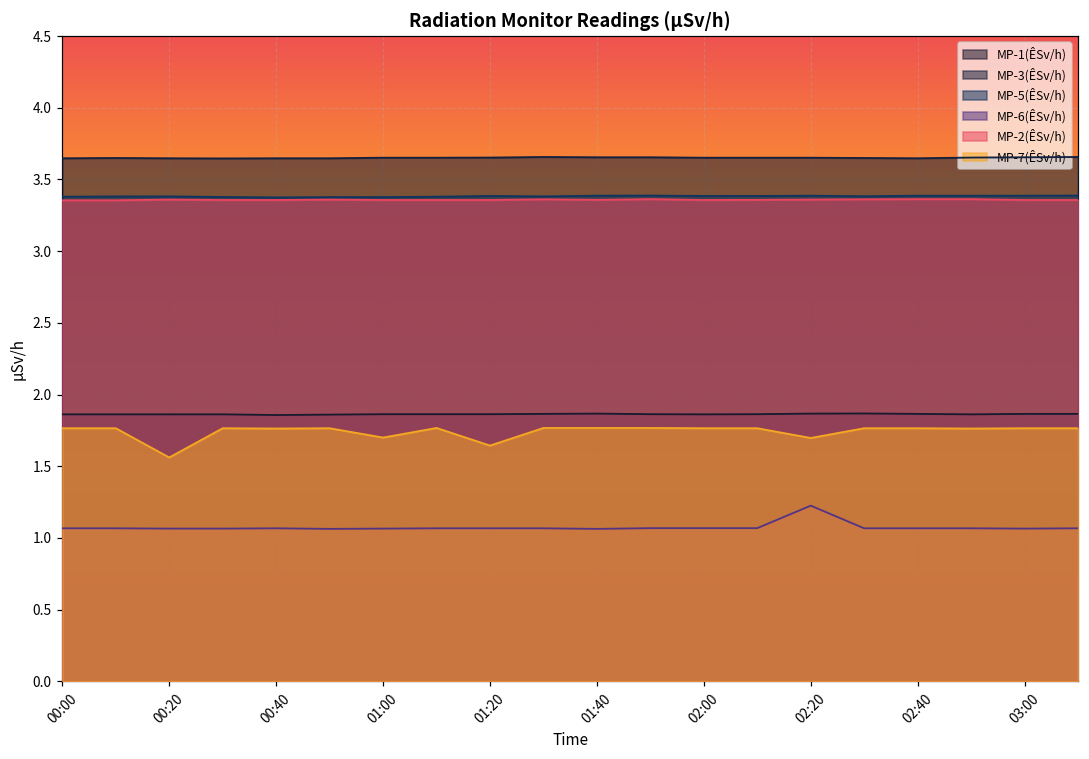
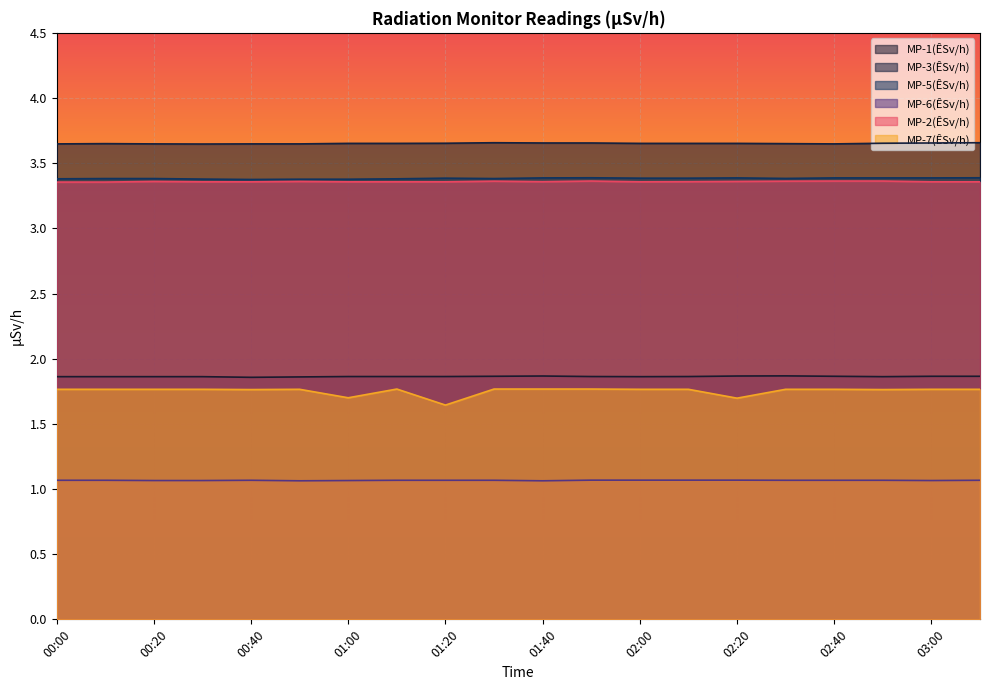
  {
    "MP-6(ÊSv/h)": {
      "00:00": 1.07,
      "00:20": 1.07,
      "00:40": 1.07,
      "01:00": 1.07,
      "01:20": 1.07,
      "01:40": 1.06,
      "02:00": 1.07,
-     "02:20": 1.23,
+     "02:20": 1.07,
      "02:40": 1.07,
      "03:00": 1.07
    },
    "MP-2(ÊSv/h)": {
      "00:00": 3.36,
      "00:20": 3.36,
      "01:00": 3.36,
      "01:20": 3.36,
      "01:40": 3.36,
      "02:00": 3.36,
      "02:20": 3.36,
      "02:40": 3.36,
      "03:00": 3.36
    },
    "MP-7(ÊSv/h)": {
      "00:00": 1.77,
-     "00:20": 1.56,
+     "00:20": 1.77,
      "00:40": 1.76,
      "01:00": 1.70,
      "01:20": 1.64,
      "01:40": 1.77,
      "02:00": 1.77,
      "02:20": 1.70,
      "02:40": 1.77,
      "03:00": 1.77
    }
  }
